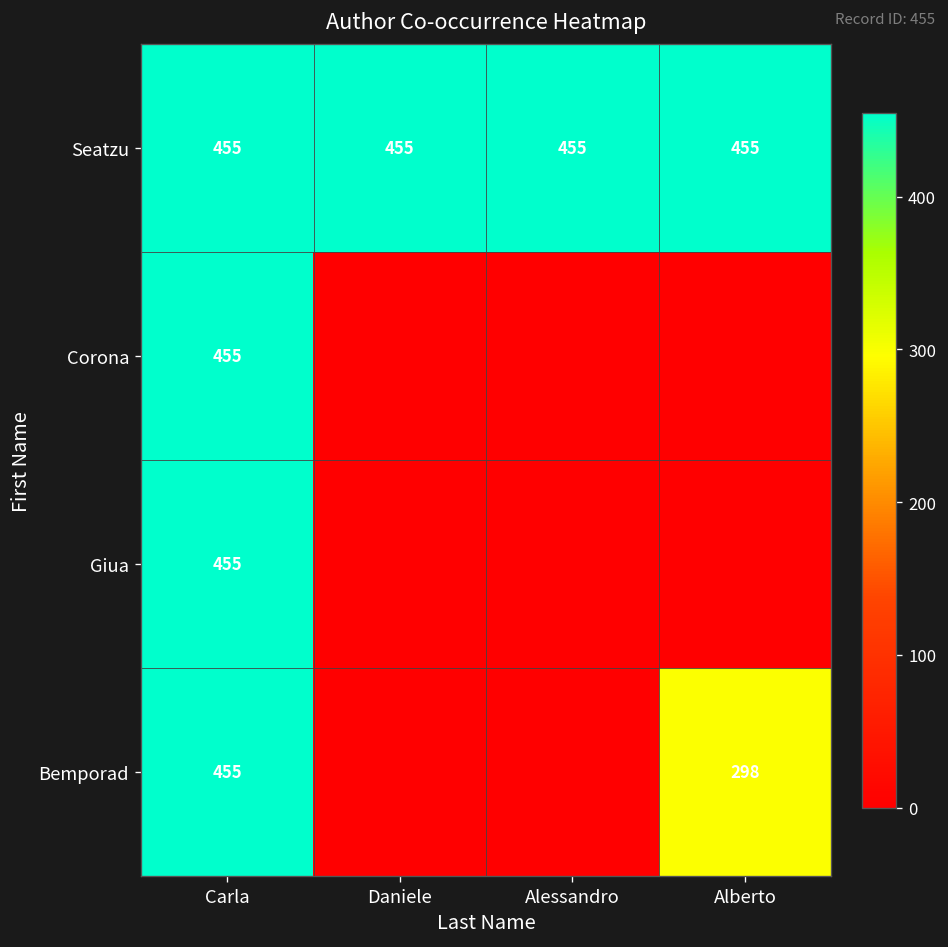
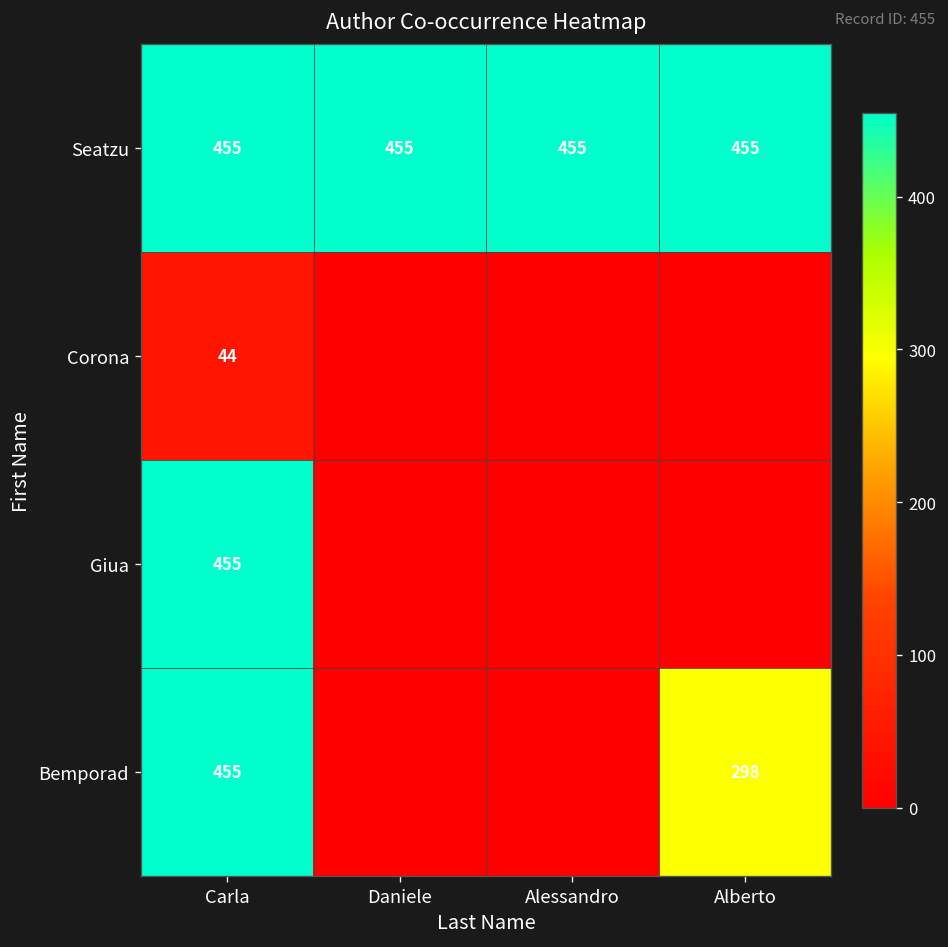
  {
    "Seatzu": {
      "Carla": 455,
      "Daniele": 455,
      "Alessandro": 455,
      "Alberto": 455
    },
    "Corona": {
-     "Carla": 455
+     "Carla": 44
    },
    "Giua": {
      "Carla": 455
    },
    "Bemporad": {
      "Carla": 455,
      "Alberto": 298
    }
  }
